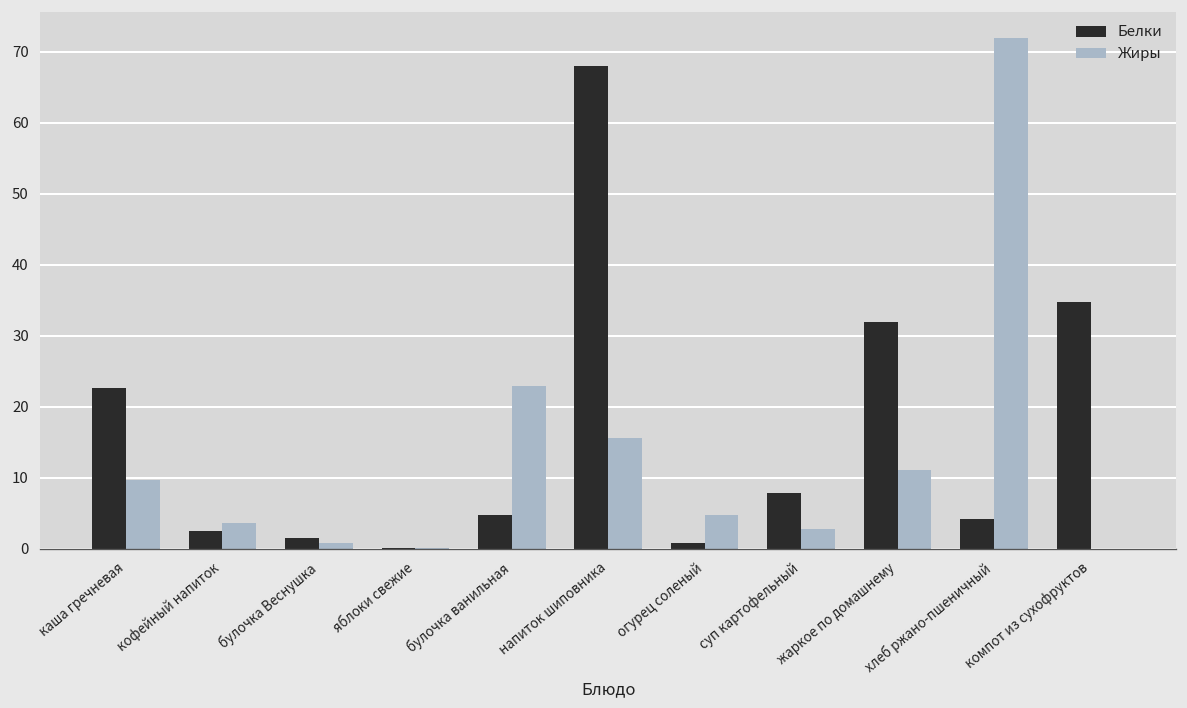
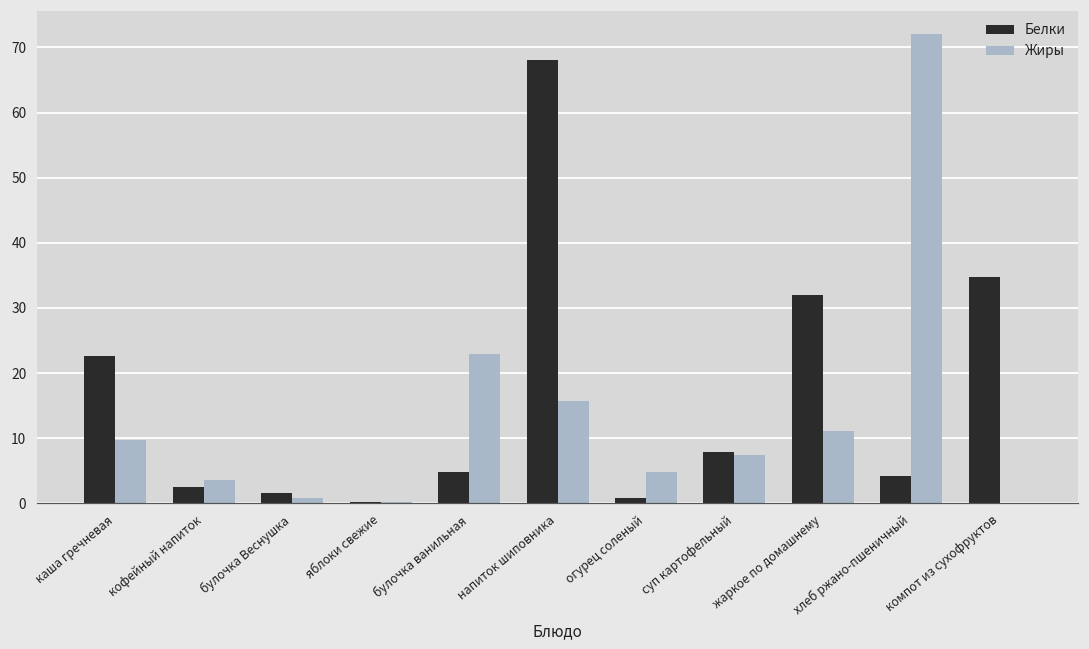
  {
    "Белки": {
      "каша гречневая": 23,
      "кофейный напиток": 3,
      "булочка Веснушка": 2,
      "булочка ванильная": 5,
      "напиток шиповника": 68,
      "огурец соленый": 1,
      "суп картофельный": 8,
      "жаркое по домашнему": 32,
      "хлеб ржано-пшеничный": 4,
      "компот из сухофруктов": 35
    },
    "Жиры": {
      "каша гречневая": 10,
      "кофейный напиток": 4,
      "булочка Веснушка": 1,
      "булочка ванильная": 23,
      "напиток шиповника": 16,
      "огурец соленый": 5,
-     "суп картофельный": 3,
+     "суп картофельный": 7,
      "жаркое по домашнему": 11,
      "хлеб ржано-пшеничный": 72,
      "компот из сухофруктов": 0
    }
  }
